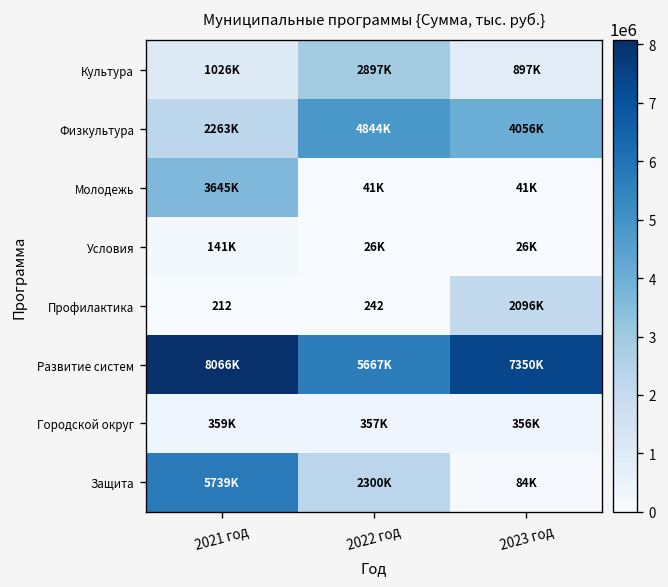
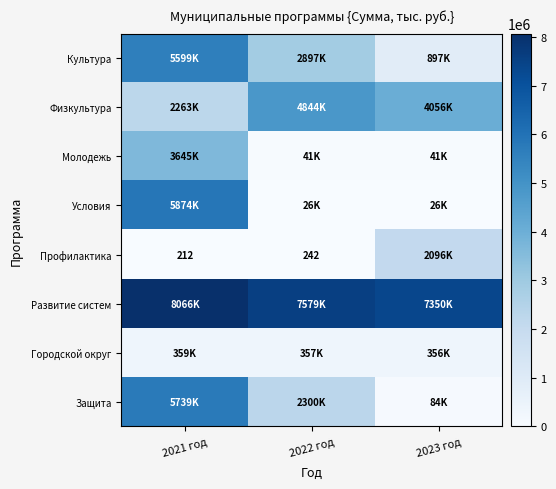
  {
    "Культура": {
-     "2021 год": "1026K",
+     "2021 год": "5599K",
      "2022 год": "2897K",
      "2023 год": "897K"
    },
    "Физкультура": {
      "2021 год": "2263K",
      "2022 год": "4844K",
      "2023 год": "4056K"
    },
    "Молодежь": {
      "2021 год": "3645K",
      "2022 год": "41K",
      "2023 год": "41K"
    },
    "Условия": {
-     "2021 год": "141K",
+     "2021 год": "5874K",
      "2022 год": "26K",
      "2023 год": "26K"
    },
    "Профилактика": {
      "2021 год": "212",
      "2022 год": "242",
      "2023 год": "2096K"
    },
    "Развитие систем": {
      "2021 год": "8066K",
-     "2022 год": "5667K",
+     "2022 год": "7579K",
      "2023 год": "7350K"
    },
    "Городской округ": {
      "2021 год": "359K",
      "2022 год": "357K",
      "2023 год": "356K"
    },
    "Защита": {
      "2021 год": "5739K",
      "2022 год": "2300K",
      "2023 год": "84K"
    }
  }
